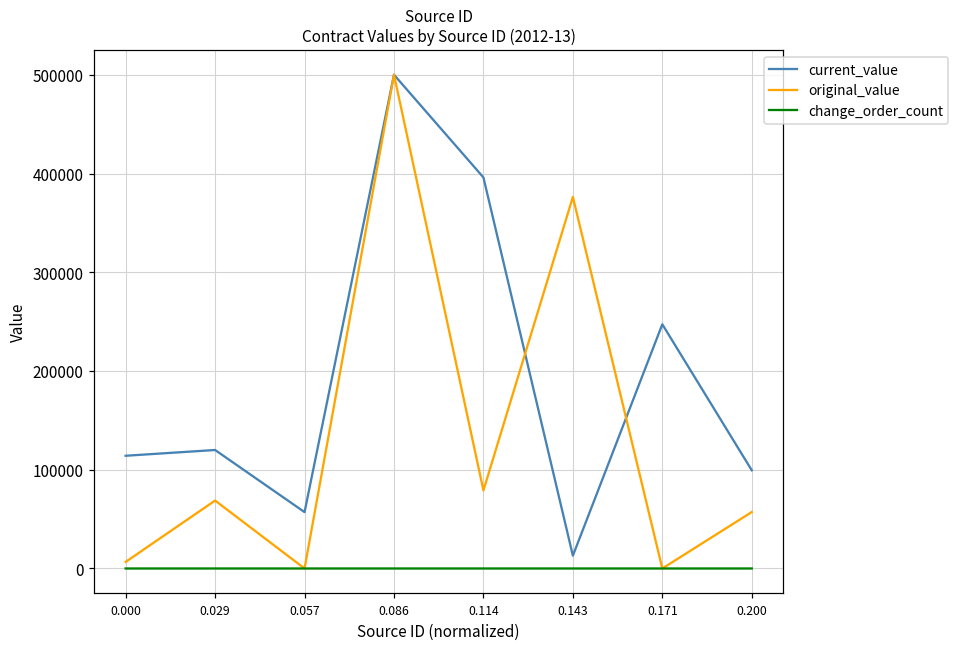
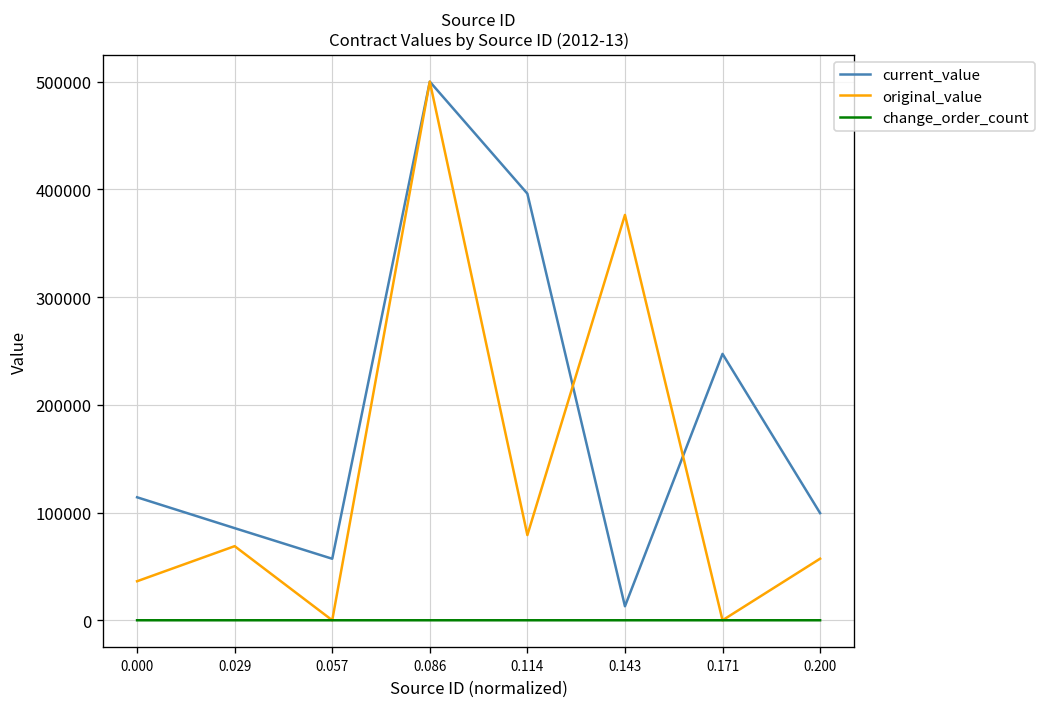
  {
    "current_value": {
      "0.000": 110000,
-     "0.029": 120000,
+     "0.029": 90000,
      "0.057": 60000,
      "0.114": 400000,
      "0.143": 10000,
      "0.171": 250000,
      "0.200": 100000
    },
    "original_value": {
-     "0.000": 10000,
+     "0.000": 40000,
      "0.029": 70000,
      "0.114": 80000,
      "0.143": 380000,
      "0.200": 60000
    },
    "change_order_count": {
      "0.000": 0,
      "0.029": 0,
      "0.086": 0,
      "0.114": 0,
      "0.143": 0,
      "0.200": 0
    }
  }
